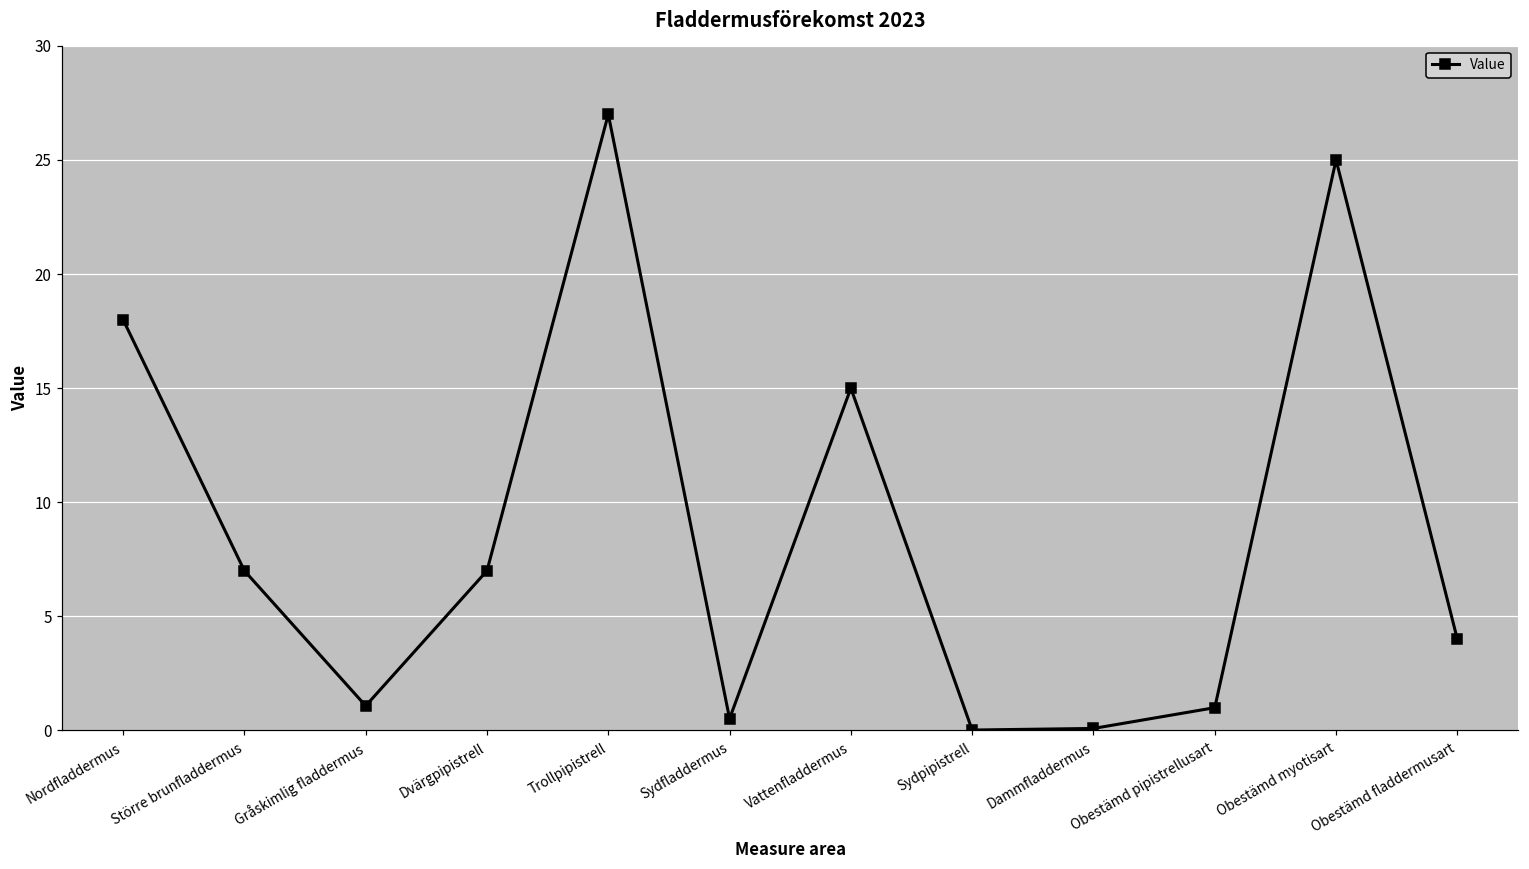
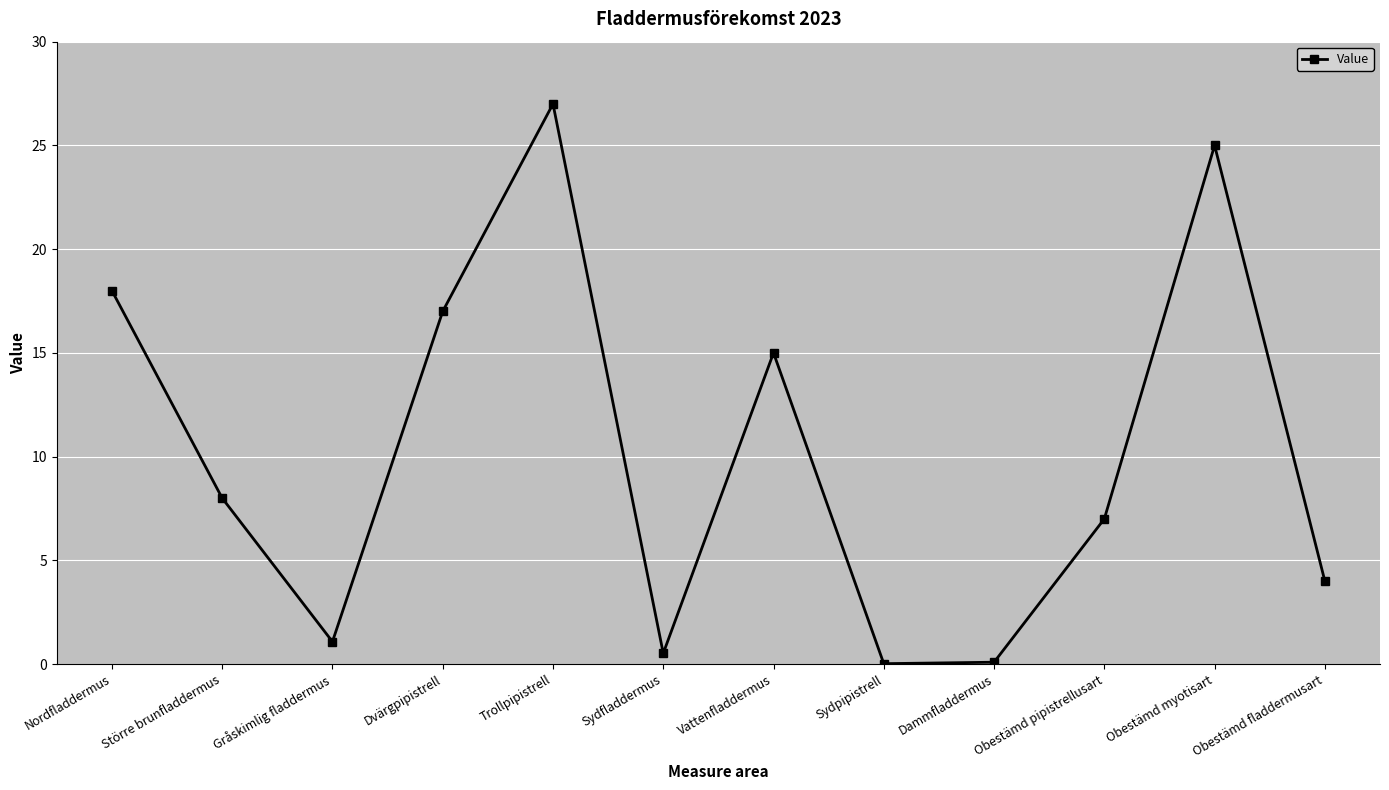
  {
    "Nordfladdermus": 18,
-   "Större brunfladdermus": 7,
+   "Större brunfladdermus": 8,
    "Gråskimlig fladdermus": 1,
-   "Dvärgpipistrell": 7,
+   "Dvärgpipistrell": 17,
    "Trollpipistrell": 27,
    "Sydfladdermus": 0.5,
    "Vattenfladdermus": 15,
    "Sydpipistrell": 0,
    "Dammfladdermus": 0,
-   "Obestämd pipistrellusart": 1,
+   "Obestämd pipistrellusart": 7,
    "Obestämd myotisart": 25,
    "Obestämd fladdermusart": 4
  }
